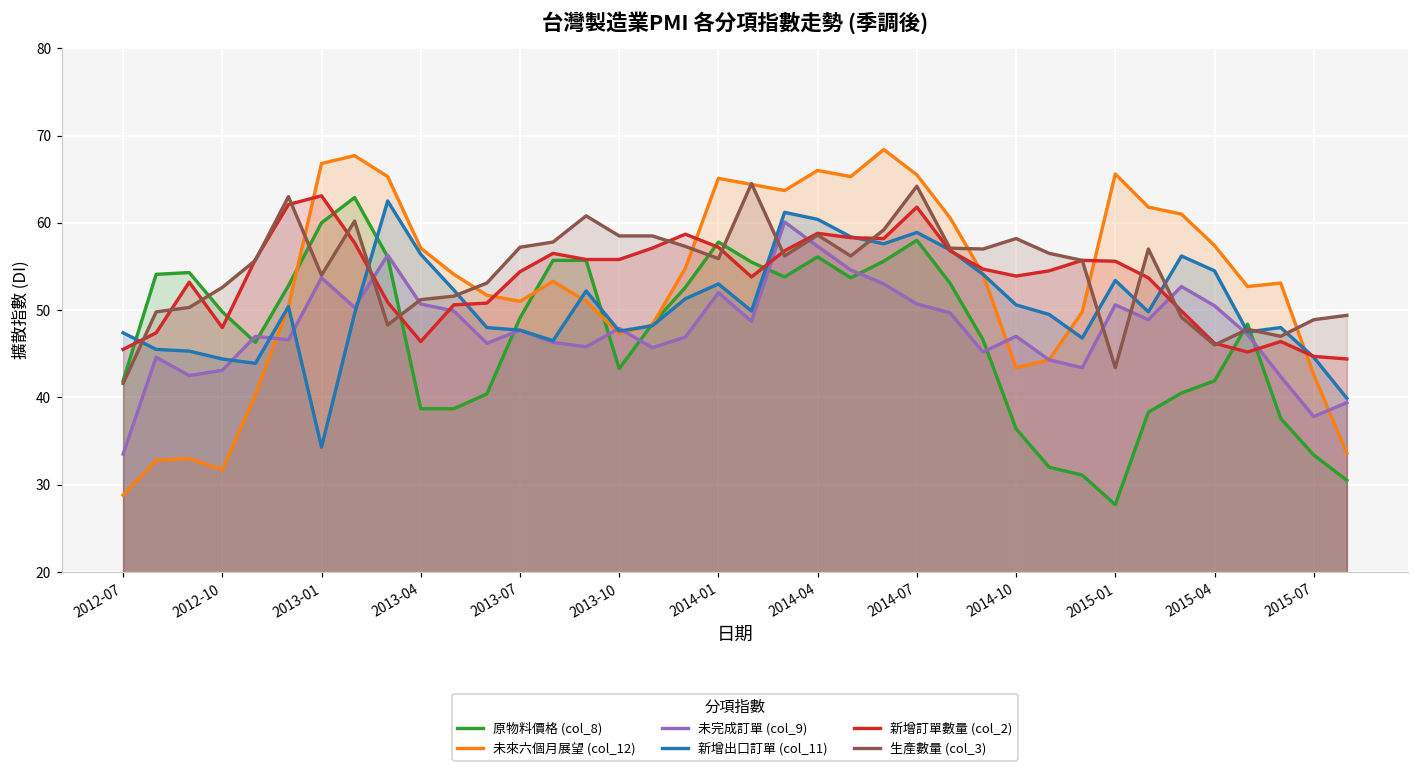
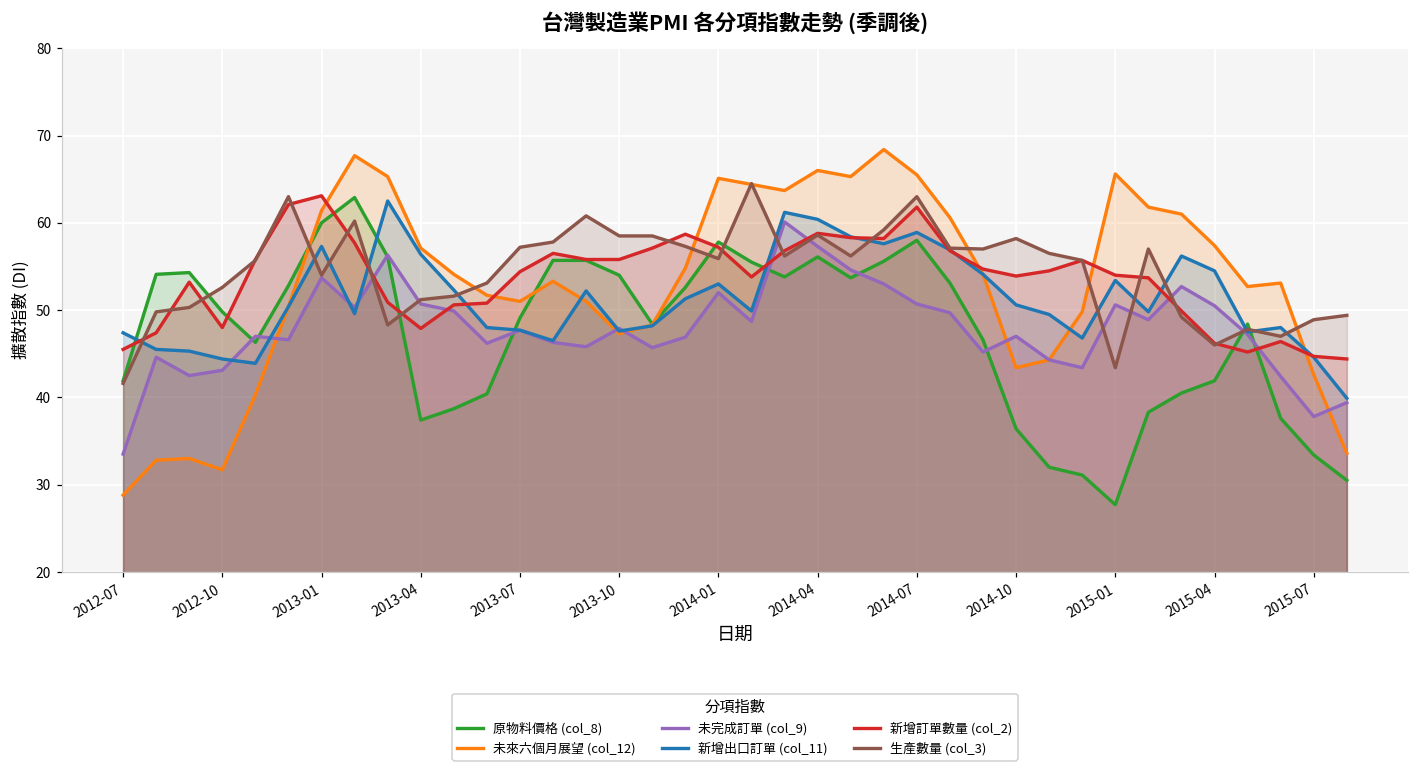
  {
    "原物料價格 (col_8)": {
      "2012-10": 50,
      "2013-01": 60,
-     "2013-04": 39,
+     "2013-04": 37,
      "2013-07": 49,
-     "2013-10": 43,
+     "2013-10": 54,
      "2014-01": 58,
      "2014-04": 56,
      "2014-07": 58,
      "2014-10": 36,
      "2015-01": 28,
      "2015-04": 42,
      "2015-07": 33
    },
    "未來六個月展望 (col_12)": {
      "2012-07": 29,
      "2012-10": 32,
-     "2013-01": 67,
+     "2013-01": 61,
      "2013-04": 57,
      "2013-07": 51,
      "2014-01": 65,
      "2014-04": 66,
      "2014-07": 66,
      "2014-10": 43,
      "2015-01": 66,
      "2015-04": 57,
      "2015-07": 43
    },
    "未完成訂單 (col_9)": {
      "2012-07": 34,
      "2012-10": 43,
      "2013-04": 51,
      "2014-01": 52,
      "2014-04": 57,
      "2014-07": 51,
      "2014-10": 47,
      "2015-01": 51,
      "2015-04": 51,
      "2015-07": 38
    },
    "新增出口訂單 (col_11)": {
      "2012-07": 47,
      "2012-10": 44,
-     "2013-01": 34,
+     "2013-01": 57,
      "2013-04": 56,
      "2014-01": 53,
      "2014-04": 60,
      "2014-07": 59,
      "2014-10": 51,
      "2015-01": 53,
      "2015-04": 55
    },
    "新增訂單數量 (col_2)": {
      "2012-07": 46,
      "2012-10": 48,
      "2013-01": 63,
-     "2013-04": 46,
+     "2013-04": 48,
      "2013-07": 54,
      "2013-10": 56,
      "2014-01": 57,
      "2014-07": 62,
      "2014-10": 54,
-     "2015-01": 56
+     "2015-01": 54
    },
    "生產數量 (col_3)": {
      "2012-10": 53,
      "2013-04": 51,
      "2013-07": 57,
      "2013-10": 59,
      "2014-01": 56,
-     "2014-07": 64,
+     "2014-07": 63,
      "2014-10": 58,
      "2015-01": 43,
      "2015-07": 49
    }
  }
